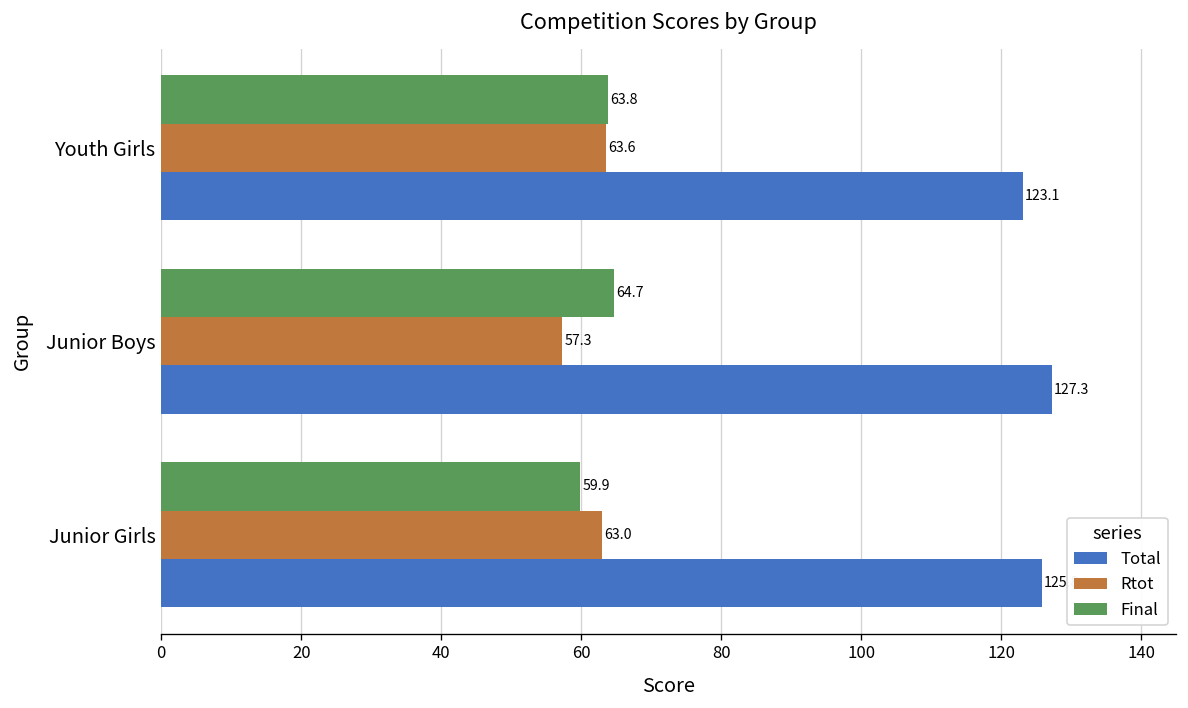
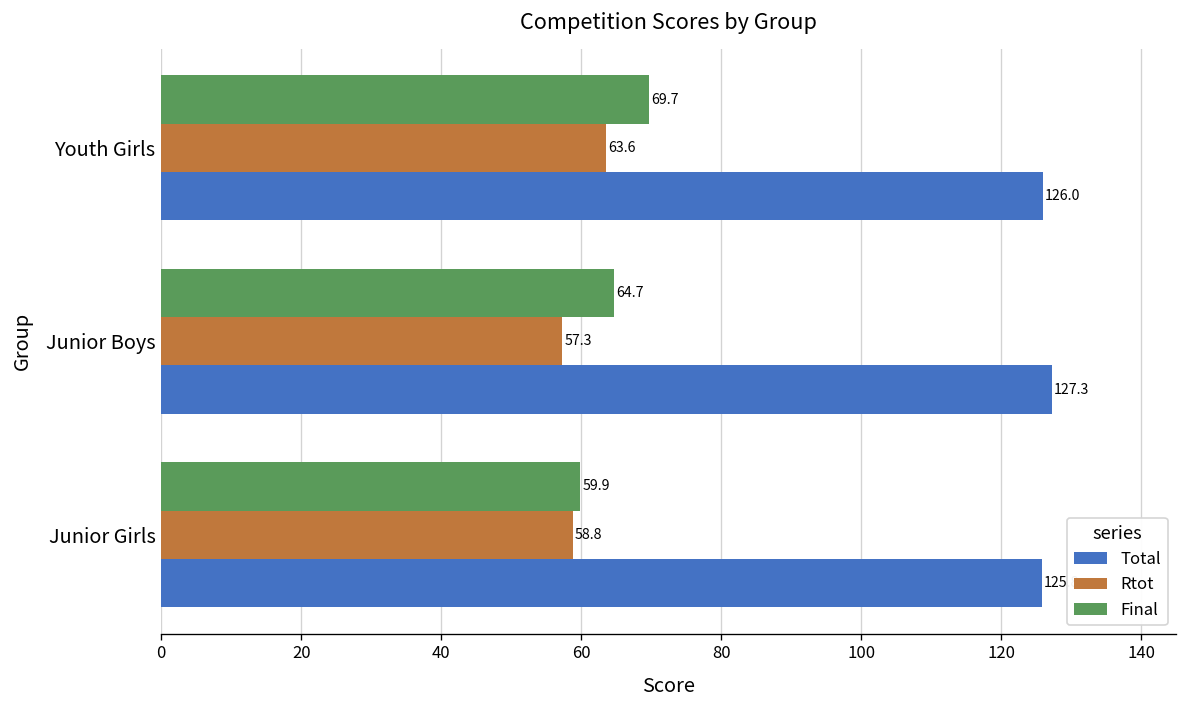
  {
    "Total": {
-     "Youth Girls": 123.1,
+     "Youth Girls": 126.0,
      "Junior Boys": 127.3
    },
    "Rtot": {
      "Youth Girls": 63.6,
      "Junior Boys": 57.3,
-     "Junior Girls": 63.0
+     "Junior Girls": 58.8
    },
    "Final": {
-     "Youth Girls": 63.8,
+     "Youth Girls": 69.7,
      "Junior Boys": 64.7,
      "Junior Girls": 59.9
    }
  }
